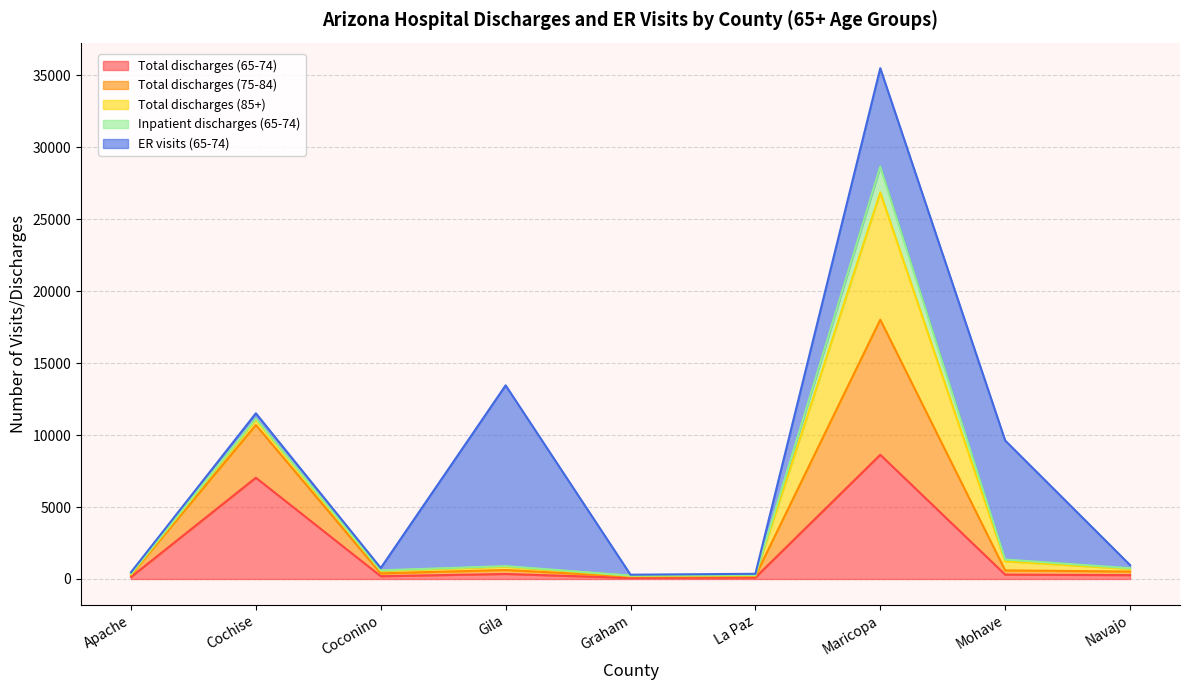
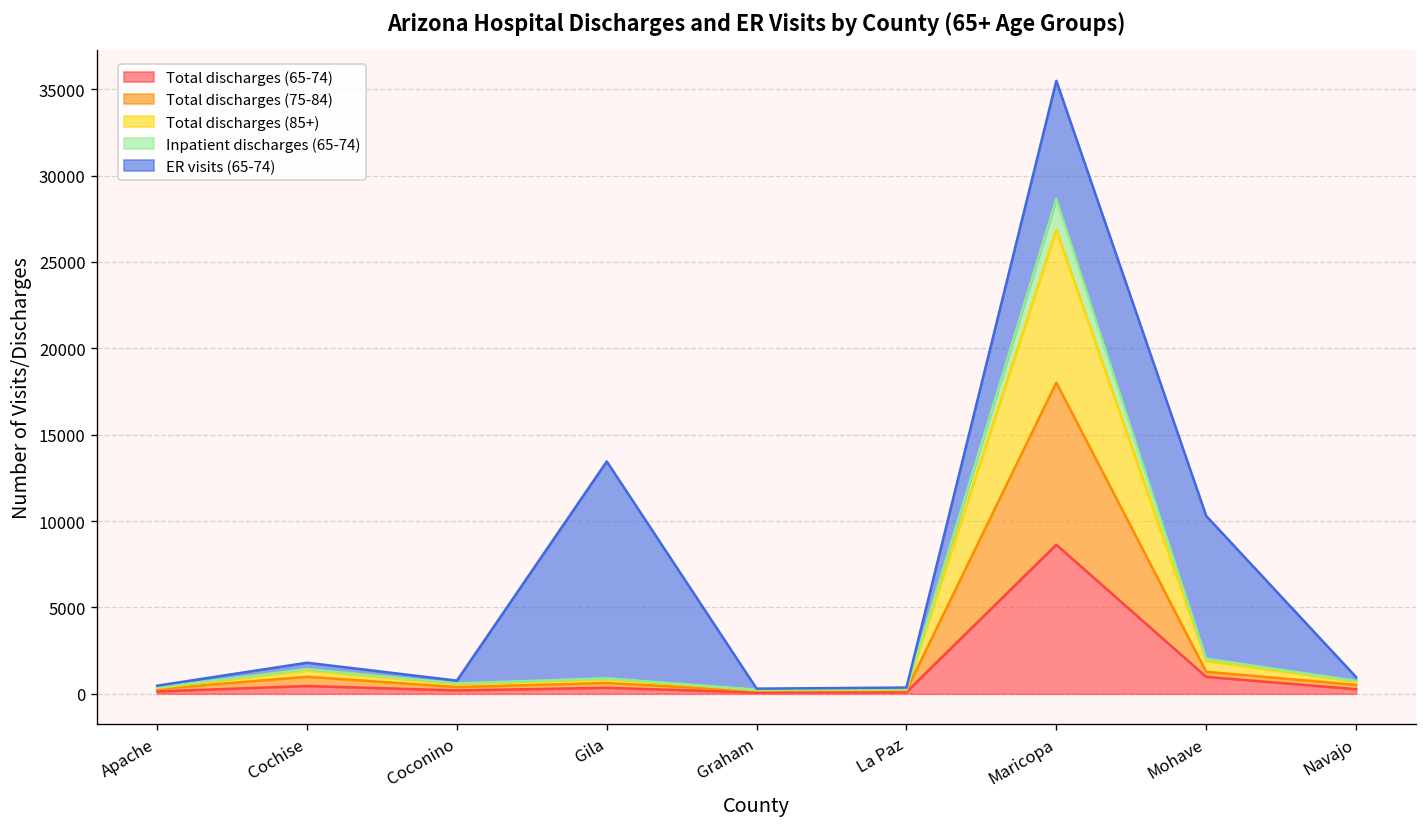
  {
    "Total discharges (65-74)": {
-     "Cochise": 7000,
+     "Cochise": 500,
      "Coconino": 200,
      "Gila": 300,
      "Maricopa": 8600,
-     "Mohave": 300,
+     "Mohave": 1000,
      "Navajo": 300
    },
    "Total discharges (75-84)": {
-     "Cochise": 3700,
+     "Cochise": 500,
      "Gila": 300,
      "Maricopa": 9400,
      "Mohave": 300,
      "Navajo": 300
    },
    "Total discharges (85+)": {
      "Maricopa": 8800
    },
    "Inpatient discharges (65-74)": {
      "Maricopa": 1800
    },
    "ER visits (65-74)": {
      "Cochise": 400,
      "Gila": 12600,
      "Maricopa": 6800,
      "Mohave": 8300,
      "Navajo": 200
    }
  }
